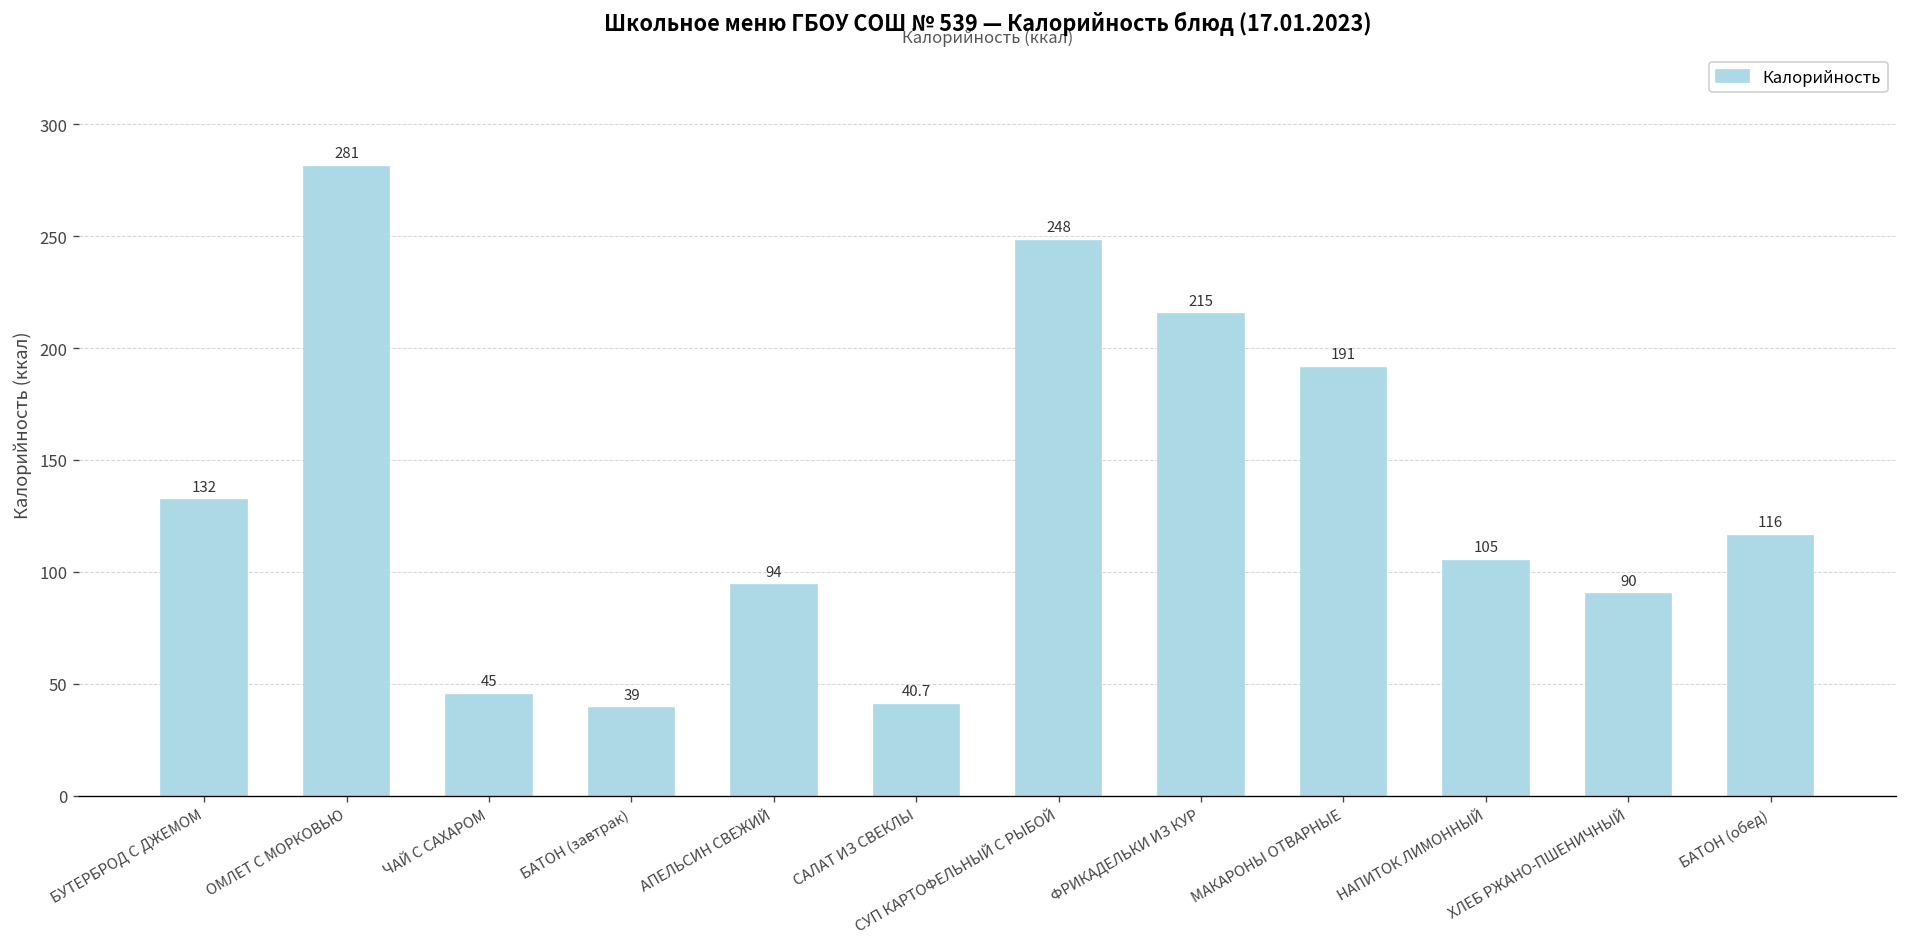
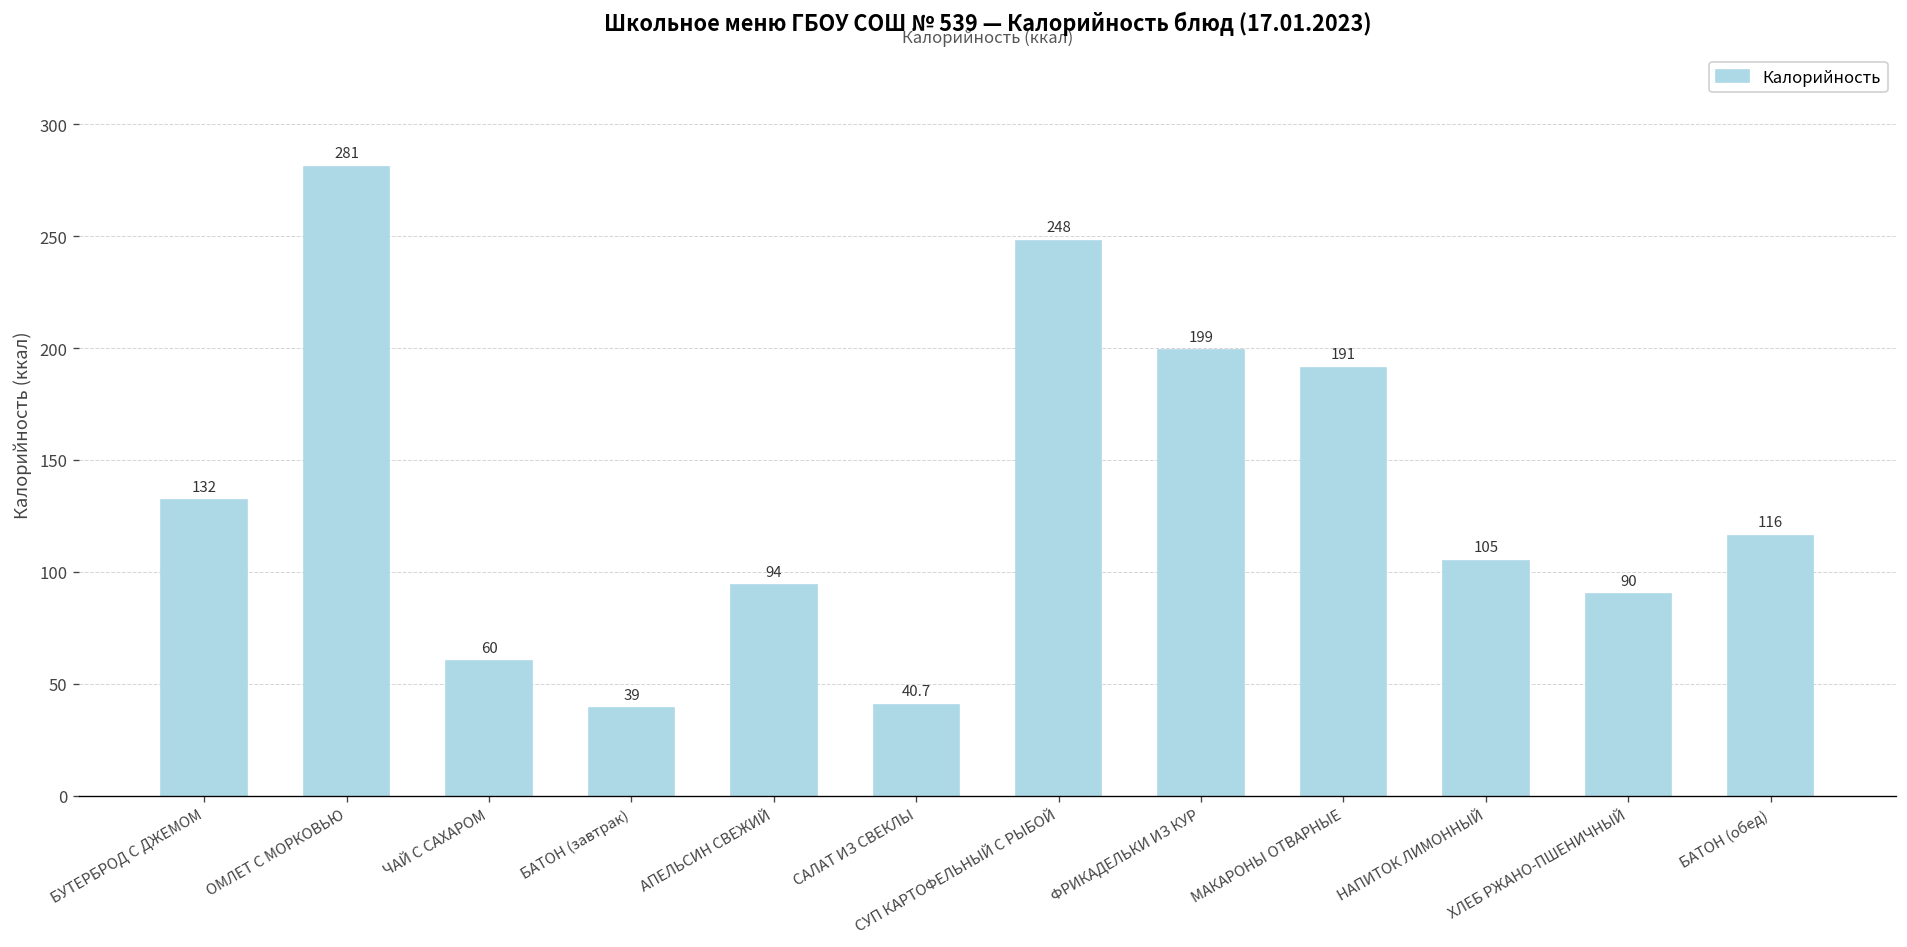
  {
    "БУТЕРБРОД С ДЖЕМОМ": 132,
    "ОМЛЕТ С МОРКОВЬЮ": 281,
-   "ЧАЙ С САХАРОМ": 45,
+   "ЧАЙ С САХАРОМ": 60,
    "БАТОН (завтрак)": 39,
    "АПЕЛЬСИН СВЕЖИЙ": 94,
    "САЛАТ ИЗ СВЕКЛЫ": 40.7,
    "СУП КАРТОФЕЛЬНЫЙ С РЫБОЙ": 248,
-   "ФРИКАДЕЛЬКИ ИЗ КУР": 215,
+   "ФРИКАДЕЛЬКИ ИЗ КУР": 199,
    "МАКАРОНЫ ОТВАРНЫЕ": 191,
    "НАПИТОК ЛИМОННЫЙ": 105,
    "ХЛЕБ РЖАНО-ПШЕНИЧНЫЙ": 90,
    "БАТОН (обед)": 116
  }
